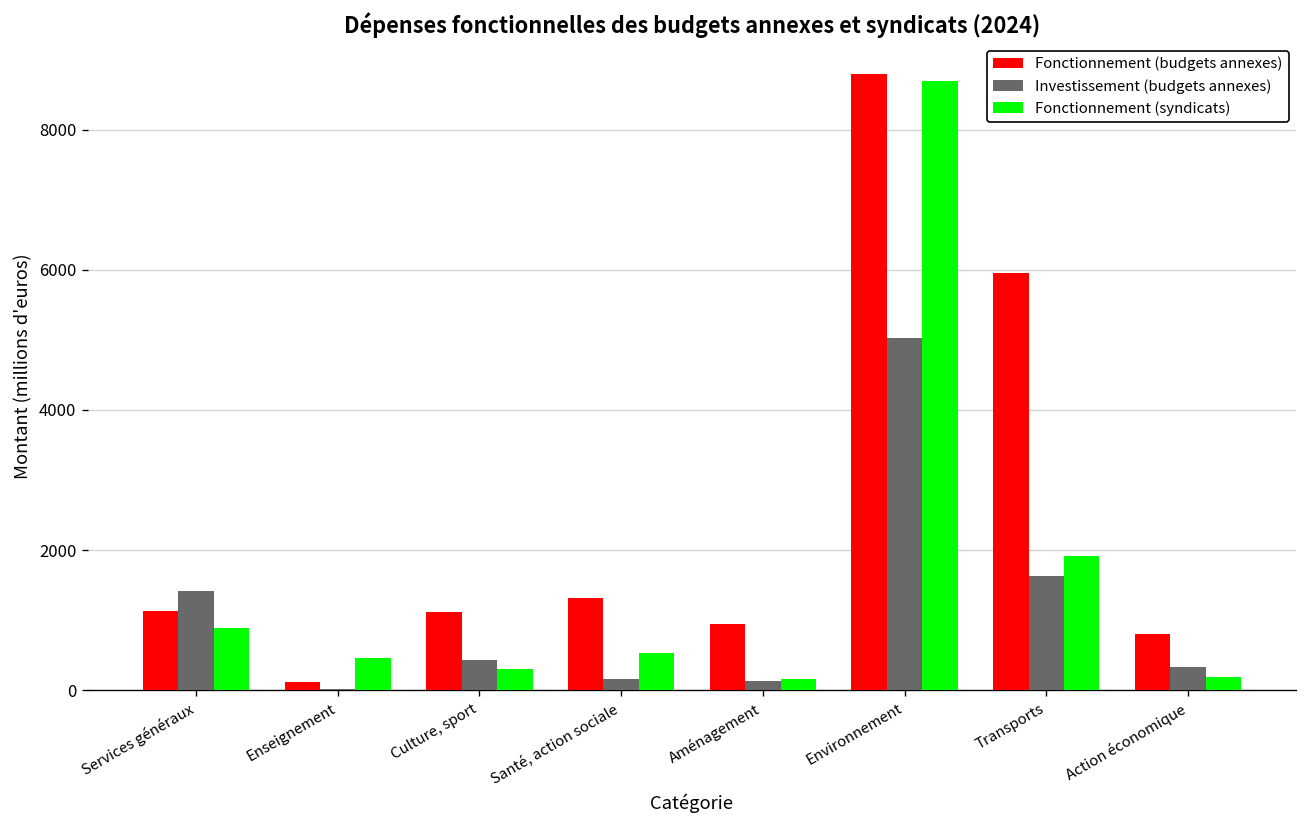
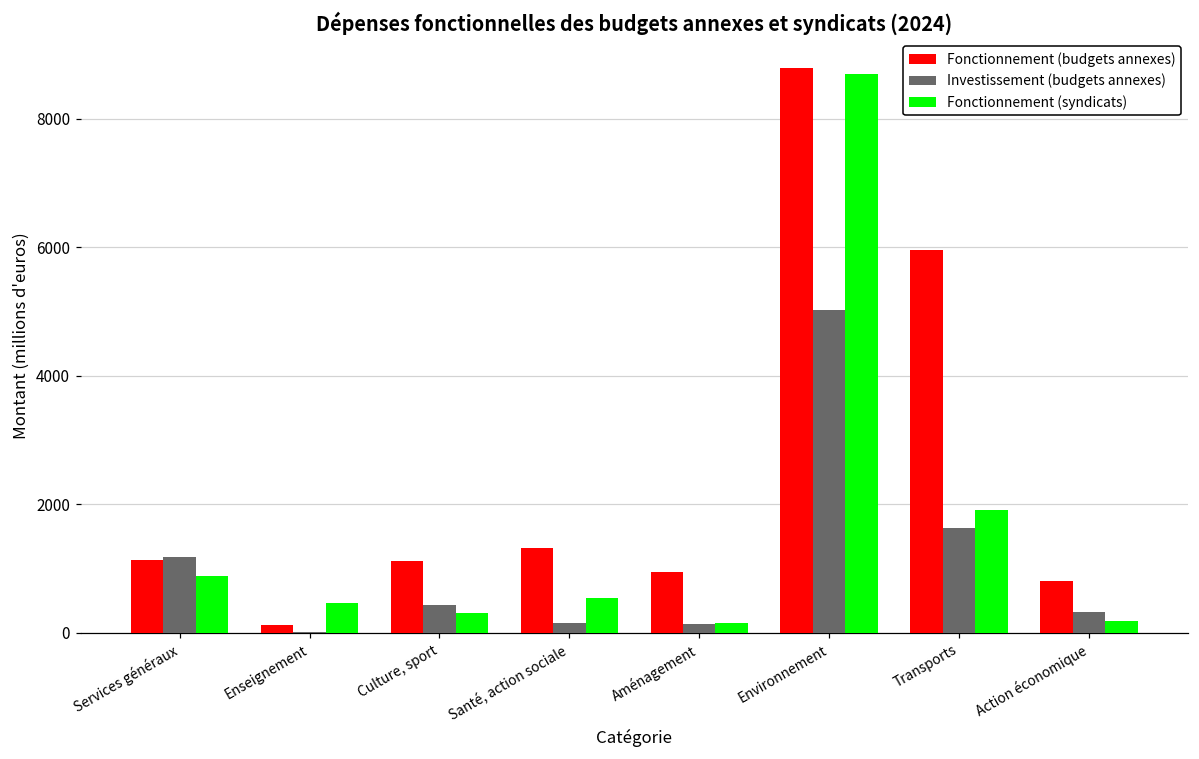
  {
    "Fonctionnement (budgets annexes)": {
      "Services généraux": 1100,
      "Enseignement": 100,
      "Culture, sport": 1100,
      "Santé, action sociale": 1300,
      "Aménagement": 900,
      "Environnement": 8800,
      "Transports": 6000,
      "Action économique": 800
    },
    "Investissement (budgets annexes)": {
-     "Services généraux": 1400,
+     "Services généraux": 1200,
      "Culture, sport": 400,
      "Santé, action sociale": 200,
      "Aménagement": 100,
      "Environnement": 5000,
      "Transports": 1600,
      "Action économique": 300
    },
    "Fonctionnement (syndicats)": {
      "Services généraux": 900,
      "Enseignement": 500,
      "Culture, sport": 300,
      "Santé, action sociale": 500,
      "Aménagement": 200,
      "Environnement": 8700,
      "Transports": 1900,
      "Action économique": 200
    }
  }
